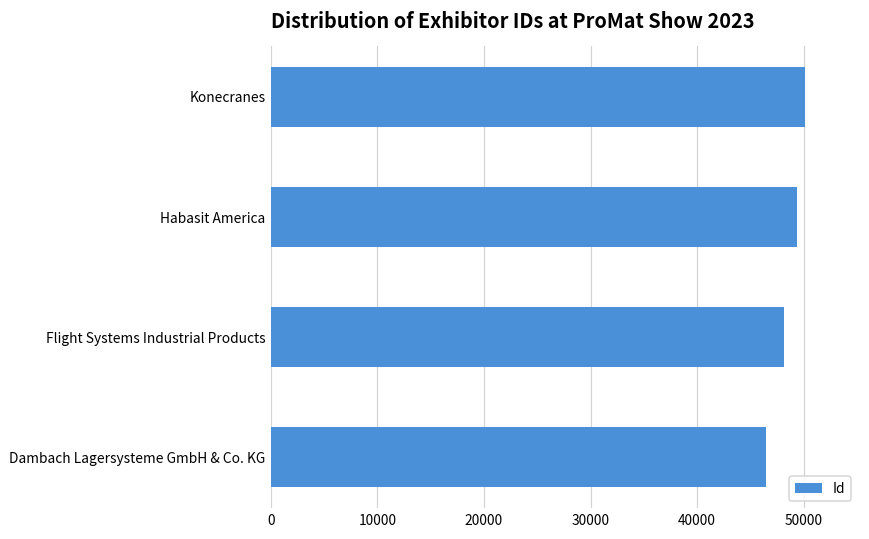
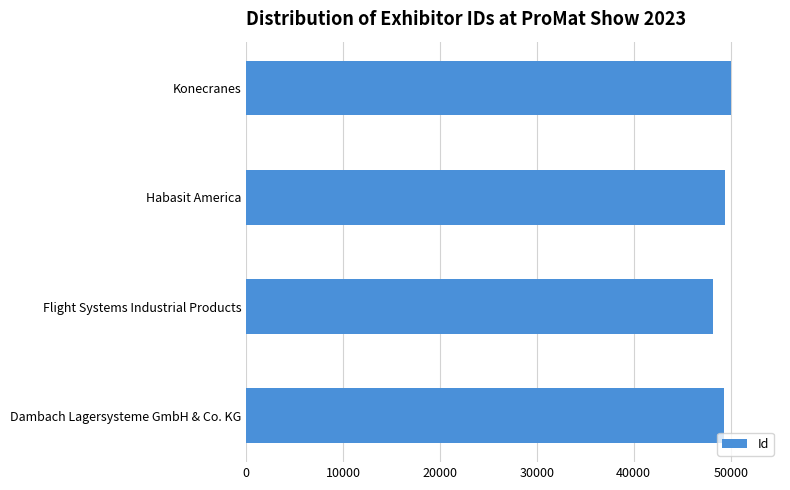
  {
    "Konecranes": 50000,
    "Habasit America": 49000,
    "Flight Systems Industrial Products": 48000,
-   "Dambach Lagersysteme GmbH & Co. KG": 46000
+   "Dambach Lagersysteme GmbH & Co. KG": 49000
  }
